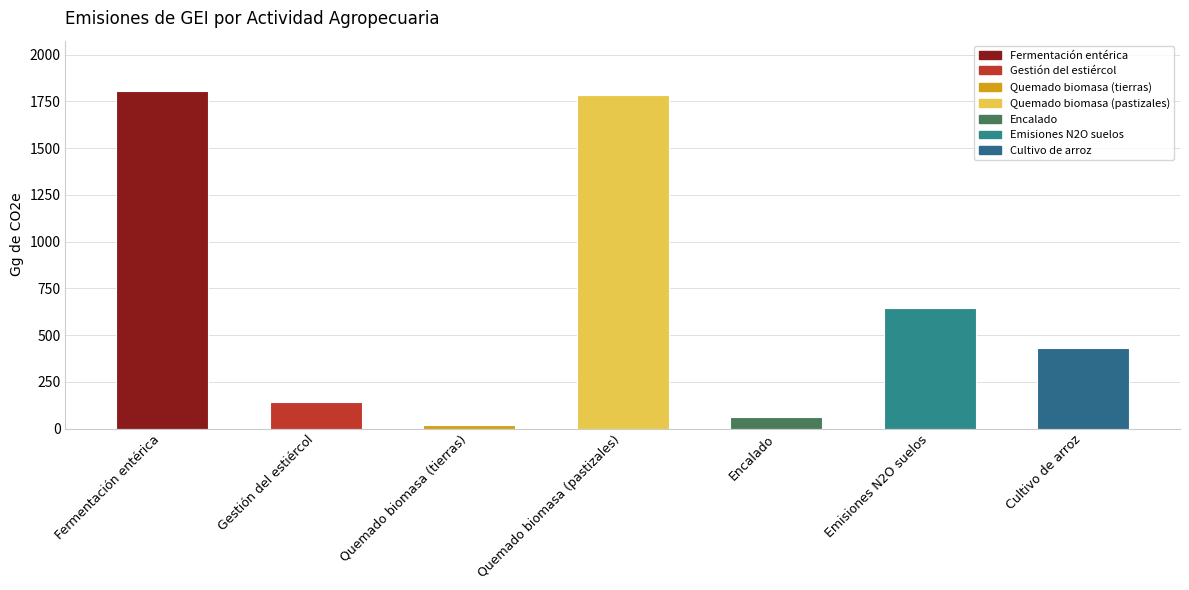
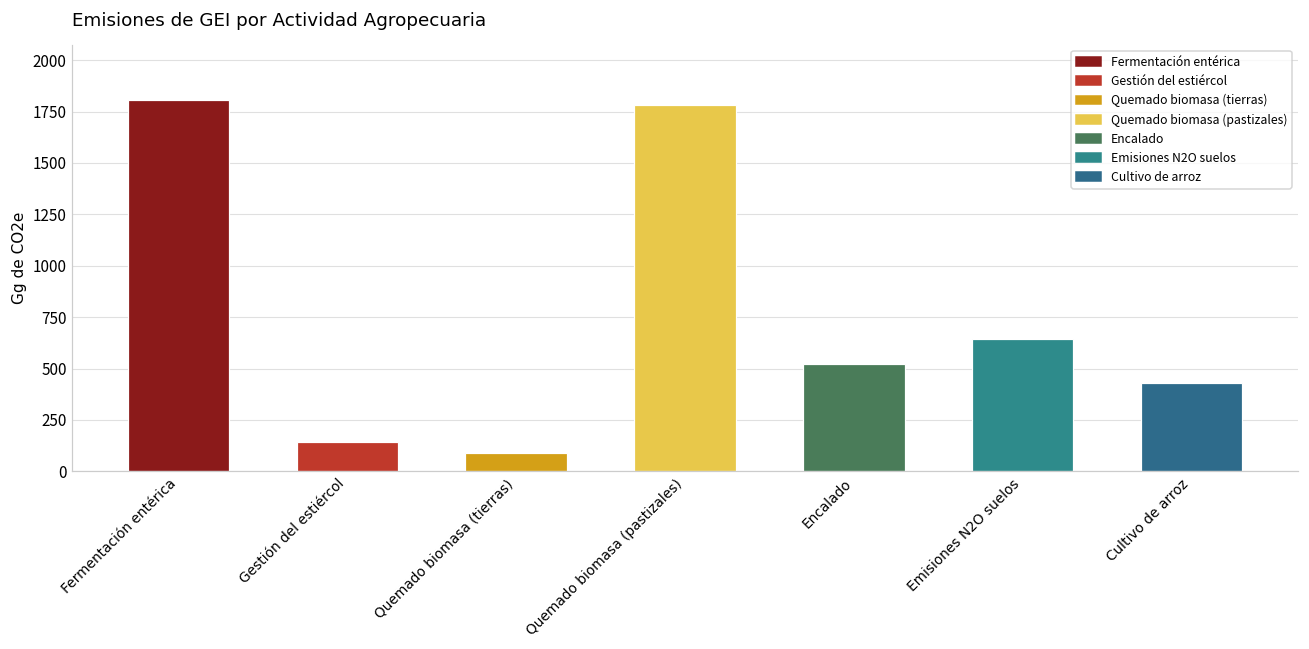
  {
    "Fermentación entérica": 1800,
    "Gestión del estiércol": 140,
-   "Quemado biomasa (tierras)": 20,
+   "Quemado biomasa (tierras)": 90,
    "Quemado biomasa (pastizales)": 1780,
-   "Encalado": 60,
+   "Encalado": 520,
    "Emisiones N2O suelos": 640,
    "Cultivo de arroz": 430
  }
